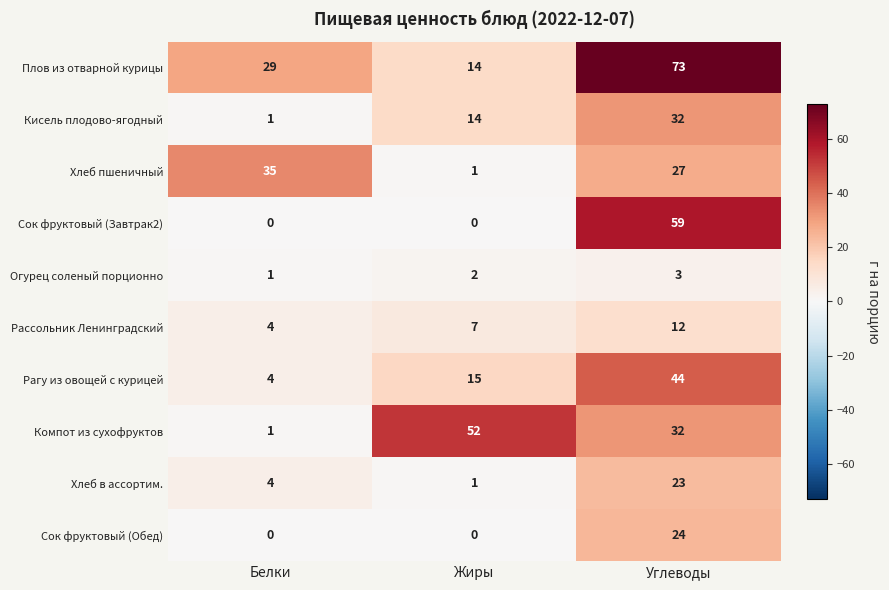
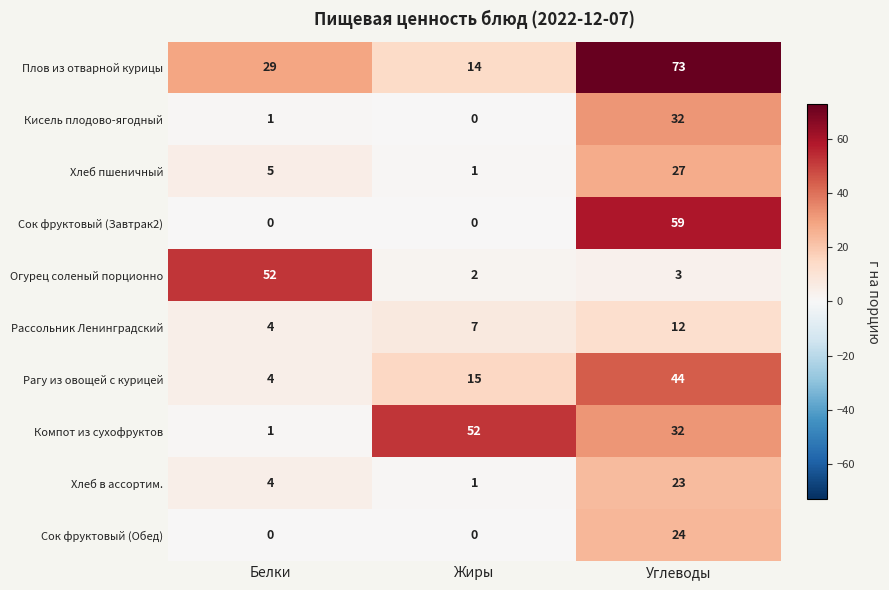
  {
    "Плов из отварной курицы": {
      "Белки": 29,
      "Жиры": 14,
      "Углеводы": 73
    },
    "Кисель плодово-ягодный": {
      "Белки": 1,
-     "Жиры": 14,
+     "Жиры": 0,
      "Углеводы": 32
    },
    "Хлеб пшеничный": {
-     "Белки": 35,
+     "Белки": 5,
      "Жиры": 1,
      "Углеводы": 27
    },
    "Сок фруктовый (Завтрак2)": {
      "Белки": 0,
      "Жиры": 0,
      "Углеводы": 59
    },
    "Огурец соленый порционно": {
-     "Белки": 1,
+     "Белки": 52,
      "Жиры": 2,
      "Углеводы": 3
    },
    "Рассольник Ленинградский": {
      "Белки": 4,
      "Жиры": 7,
      "Углеводы": 12
    },
    "Рагу из овощей с курицей": {
      "Белки": 4,
      "Жиры": 15,
      "Углеводы": 44
    },
    "Компот из сухофруктов": {
      "Белки": 1,
      "Жиры": 52,
      "Углеводы": 32
    },
    "Хлеб в ассортим.": {
      "Белки": 4,
      "Жиры": 1,
      "Углеводы": 23
    },
    "Сок фруктовый (Обед)": {
      "Белки": 0,
      "Жиры": 0,
      "Углеводы": 24
    }
  }
